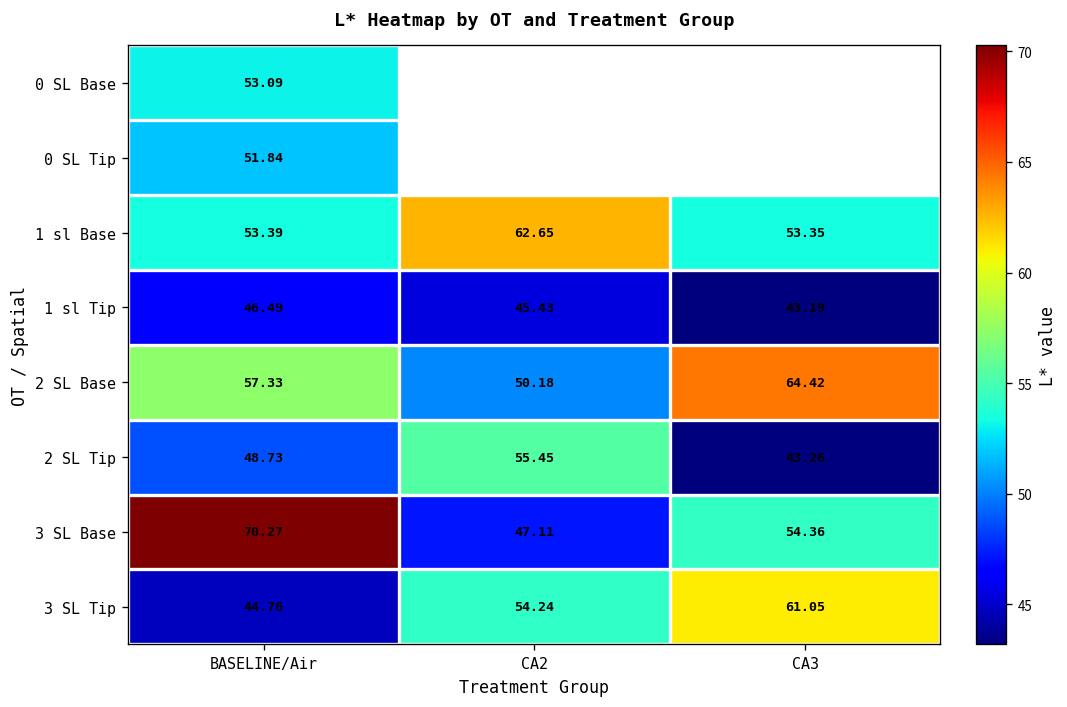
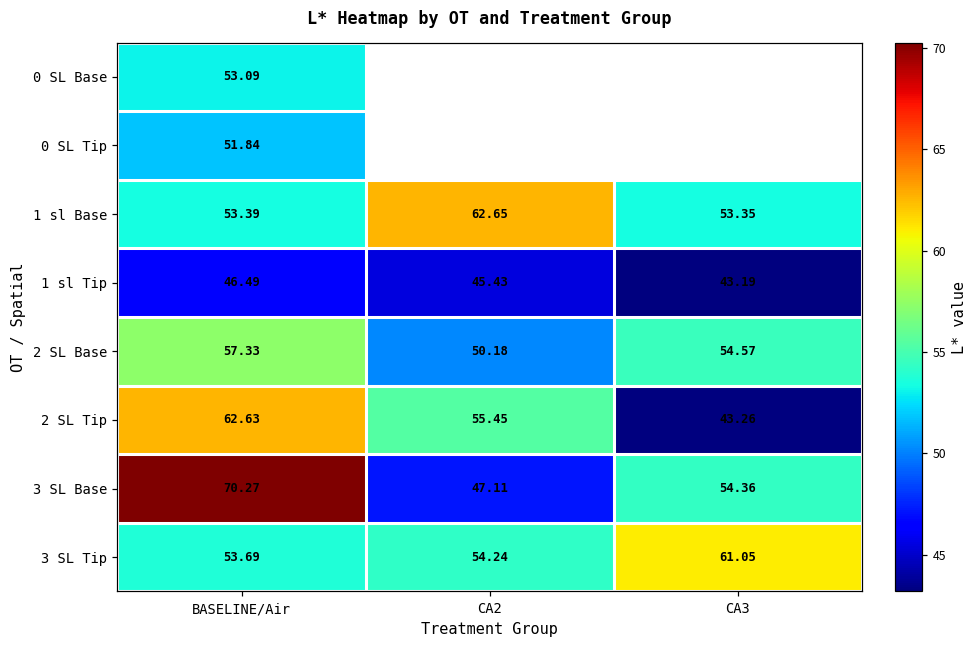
  {
    "0 SL Base": {
      "BASELINE/Air": 53.09
    },
    "0 SL Tip": {
      "BASELINE/Air": 51.84
    },
    "1 sl Base": {
      "BASELINE/Air": 53.39,
      "CA2": 62.65,
      "CA3": 53.35
    },
    "1 sl Tip": {
      "BASELINE/Air": 46.49,
      "CA2": 45.43,
      "CA3": 43.19
    },
    "2 SL Base": {
      "BASELINE/Air": 57.33,
      "CA2": 50.18,
-     "CA3": 64.42
+     "CA3": 54.57
    },
    "2 SL Tip": {
-     "BASELINE/Air": 48.73,
+     "BASELINE/Air": 62.63,
      "CA2": 55.45,
      "CA3": 43.26
    },
    "3 SL Base": {
      "BASELINE/Air": 70.27,
      "CA2": 47.11,
      "CA3": 54.36
    },
    "3 SL Tip": {
-     "BASELINE/Air": 44.76,
+     "BASELINE/Air": 53.69,
      "CA2": 54.24,
      "CA3": 61.05
    }
  }
